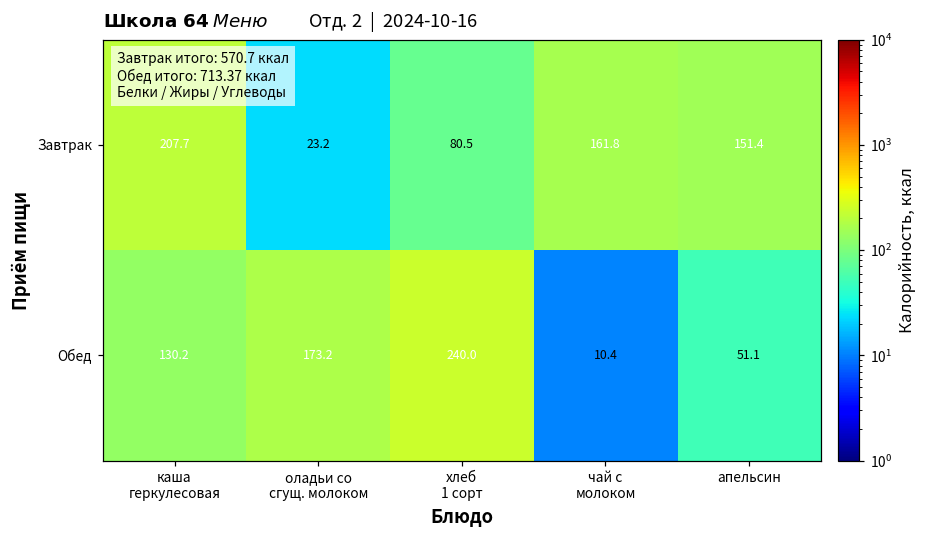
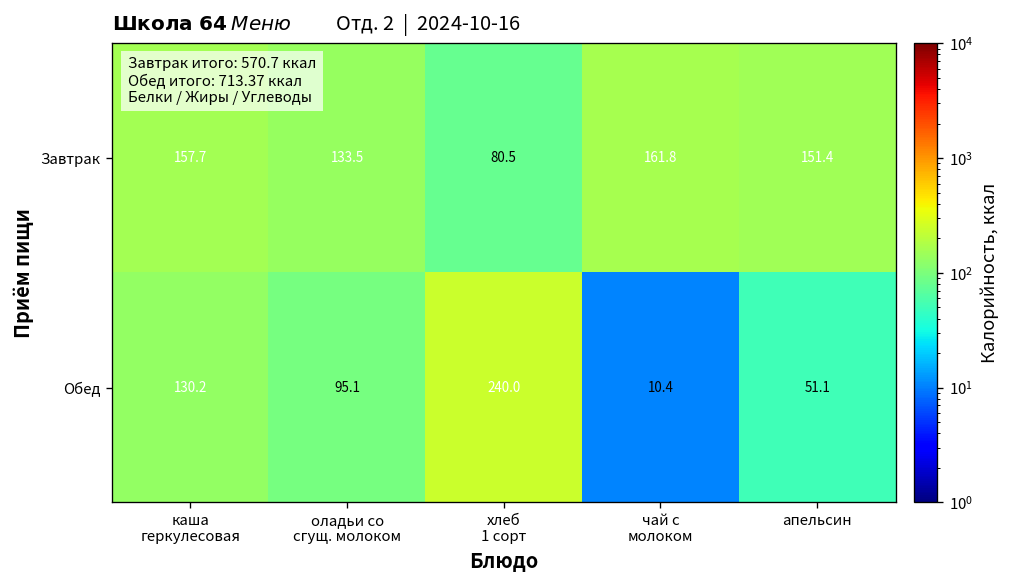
  {
    "Завтрак": {
-     "каша геркулесовая": 207.7,
-     "оладьи со сгущ. молоком": 23.2,
+     "каша геркулесовая": 157.7,
+     "оладьи со сгущ. молоком": 133.5,
      "хлеб 1 сорт": 80.5,
      "чай c молоком": 161.8,
      "апельсин": 151.4
    },
    "Обед": {
      "каша геркулесовая": 130.2,
-     "оладьи со сгущ. молоком": 173.2,
+     "оладьи со сгущ. молоком": 95.1,
      "хлеб 1 сорт": 240.0,
      "чай c молоком": 10.4,
      "апельсин": 51.1
    }
  }
